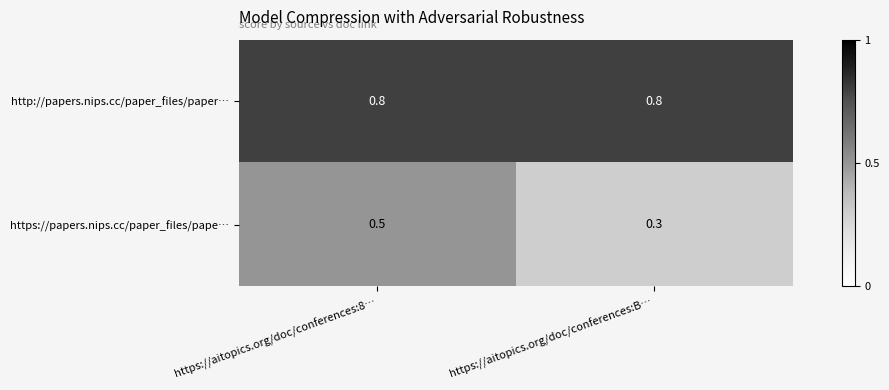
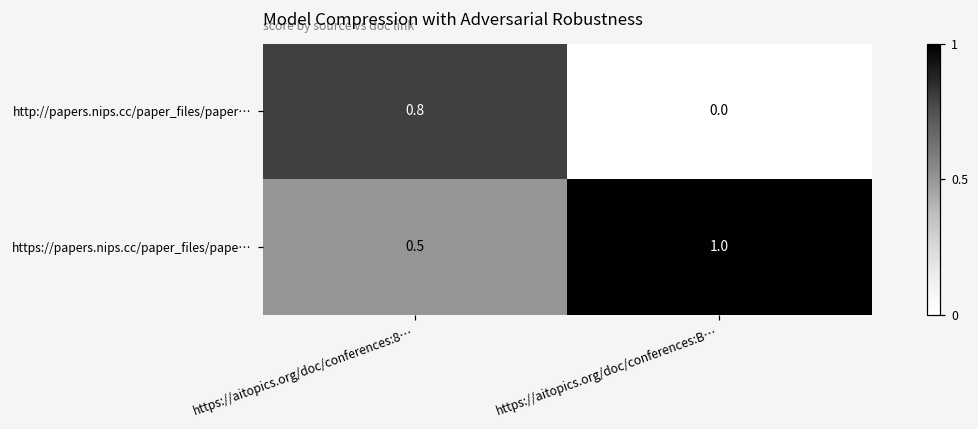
  {
    "http://papers.nips.cc/paper_files/paper…": {
      "https://aitopics.org/doc/conferences:8…": 0.8,
-     "https://aitopics.org/doc/conferences:B…": 0.8
+     "https://aitopics.org/doc/conferences:B…": 0.0
    },
    "https://papers.nips.cc/paper_files/pape…": {
      "https://aitopics.org/doc/conferences:8…": 0.5,
-     "https://aitopics.org/doc/conferences:B…": 0.3
+     "https://aitopics.org/doc/conferences:B…": 1.0
    }
  }
